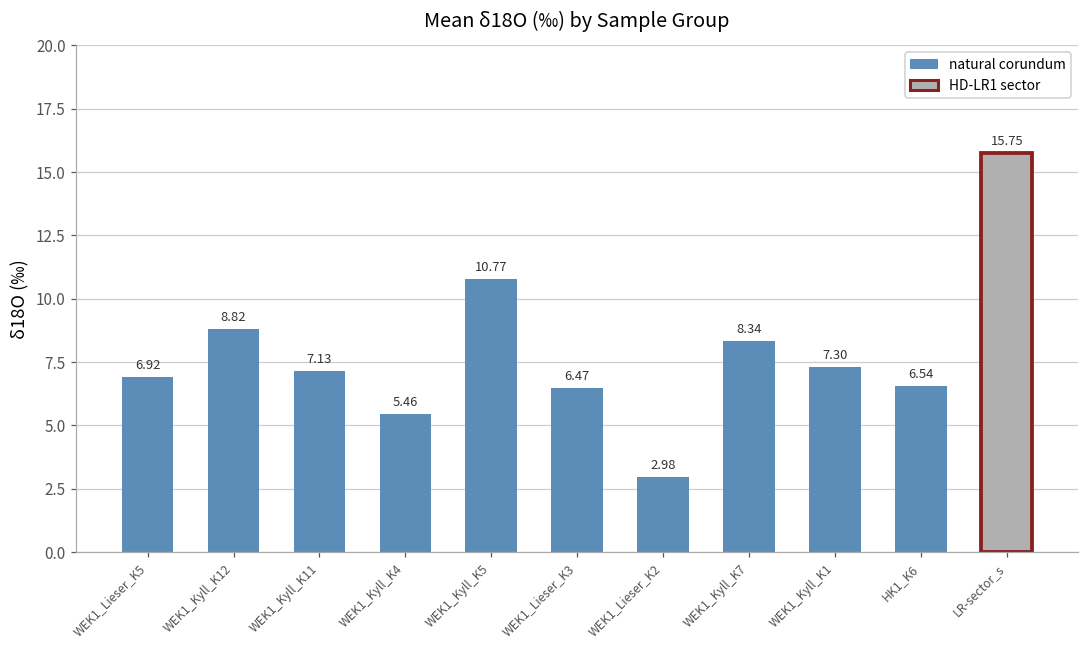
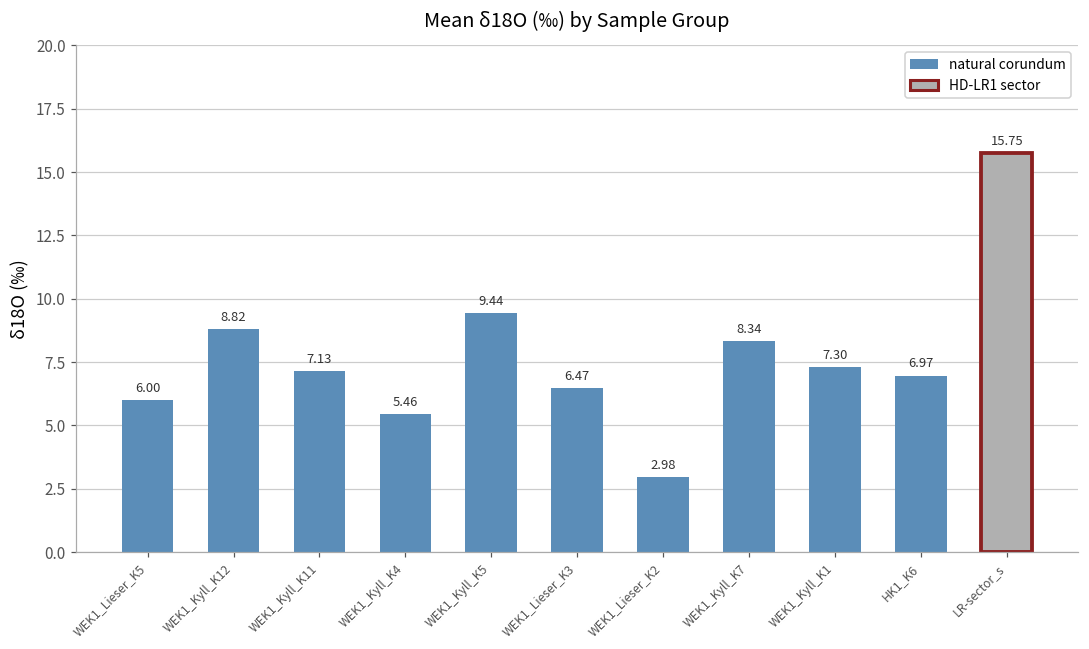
  {
    "natural corundum": {
-     "WEK1_Lieser_K5": 6.92,
+     "WEK1_Lieser_K5": 6.00,
      "WEK1_Kyll_K12": 8.82,
      "WEK1_Kyll_K11": 7.13,
      "WEK1_Kyll_K4": 5.46,
-     "WEK1_Kyll_K5": 10.77,
+     "WEK1_Kyll_K5": 9.44,
      "WEK1_Lieser_K3": 6.47,
      "WEK1_Lieser_K2": 2.98,
      "WEK1_Kyll_K7": 8.34,
      "WEK1_Kyll_K1": 7.30,
-     "HK1_K6": 6.54
+     "HK1_K6": 6.97
    },
    "HD-LR1 sector": {
      "LR-sector_s": 15.75
    }
  }
